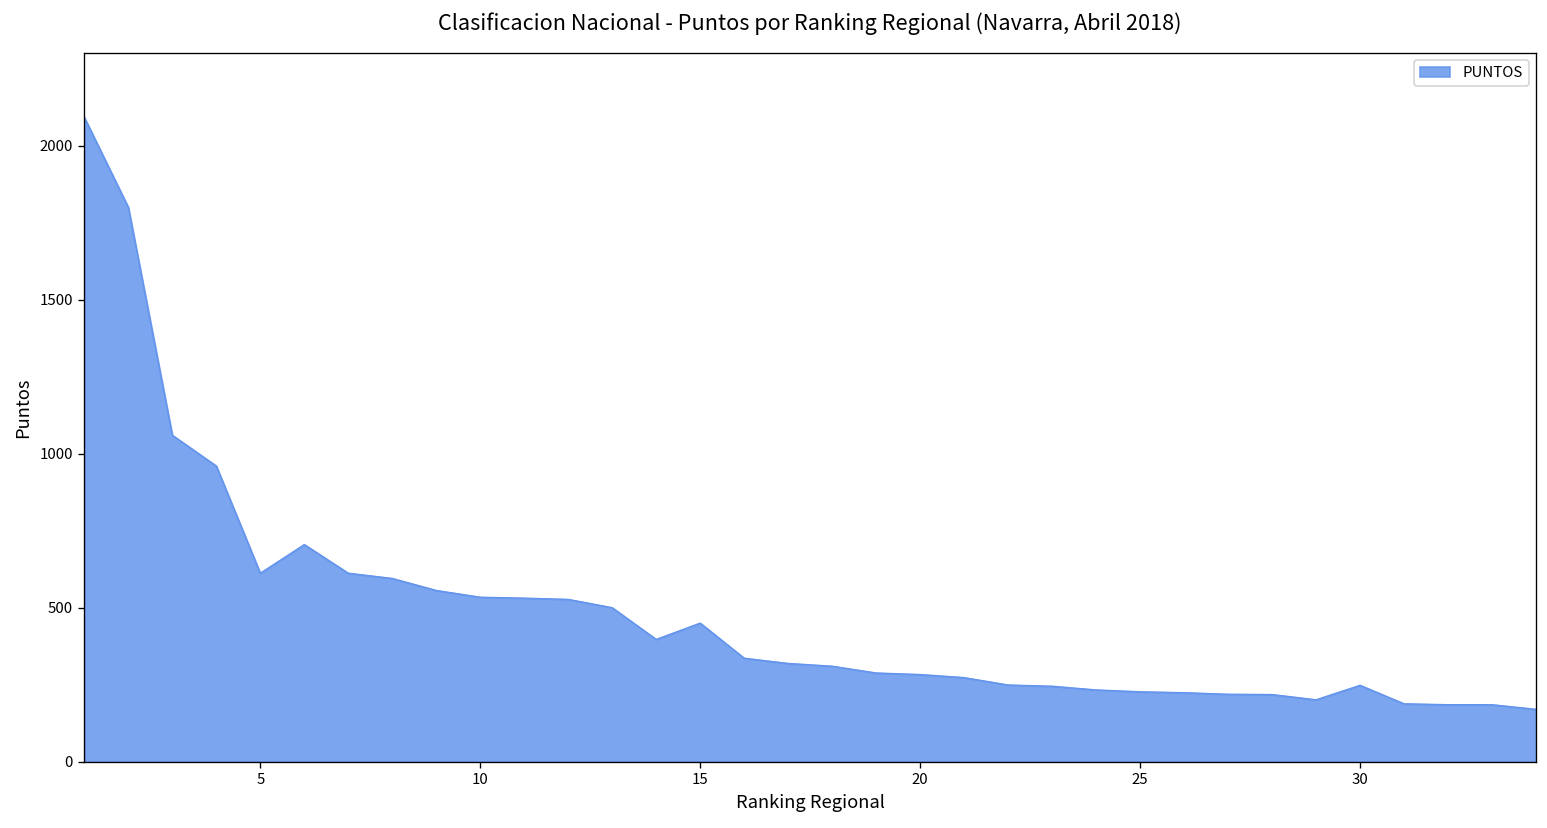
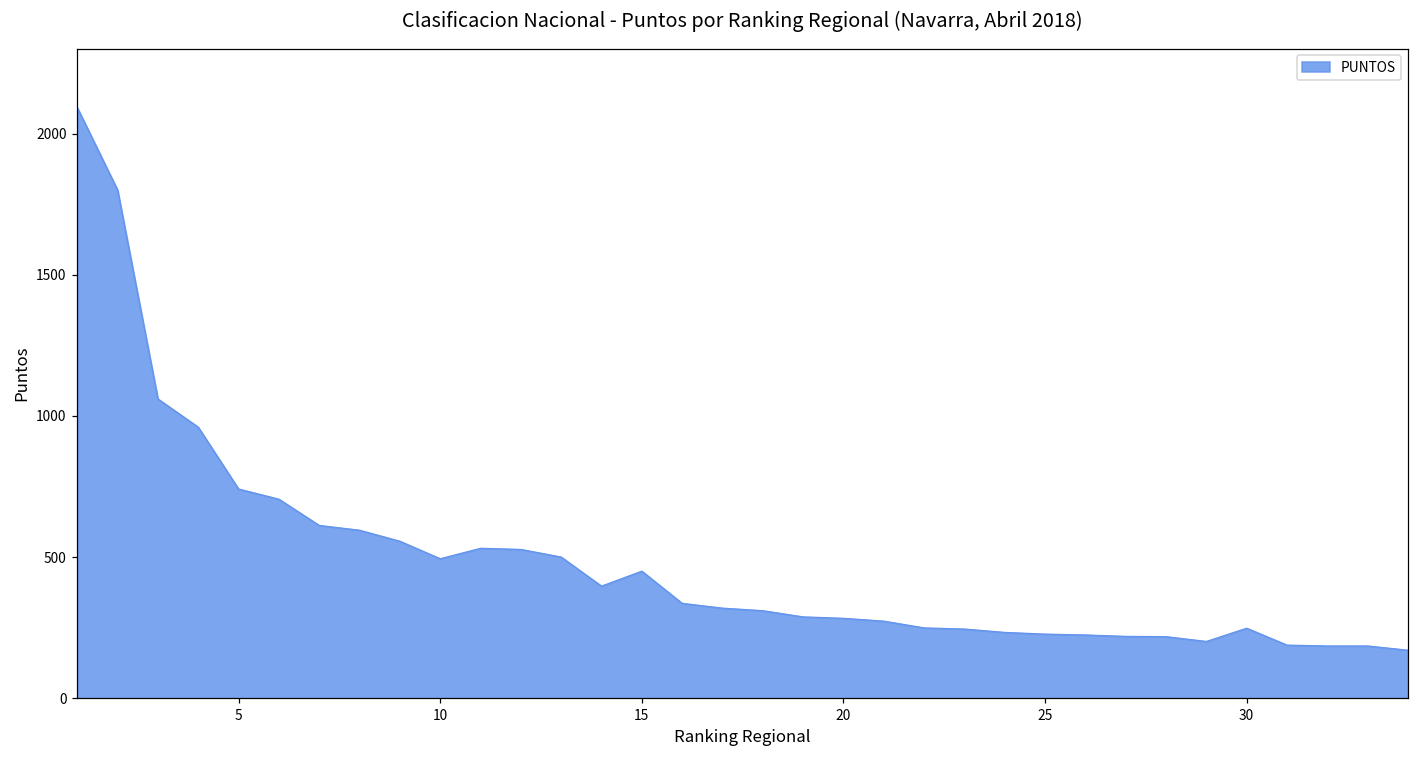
  {
-   "5": 610,
-   "10": 530,
+   "5": 740,
+   "10": 490,
    "15": 450,
    "20": 280,
    "25": 230,
    "30": 250
  }
